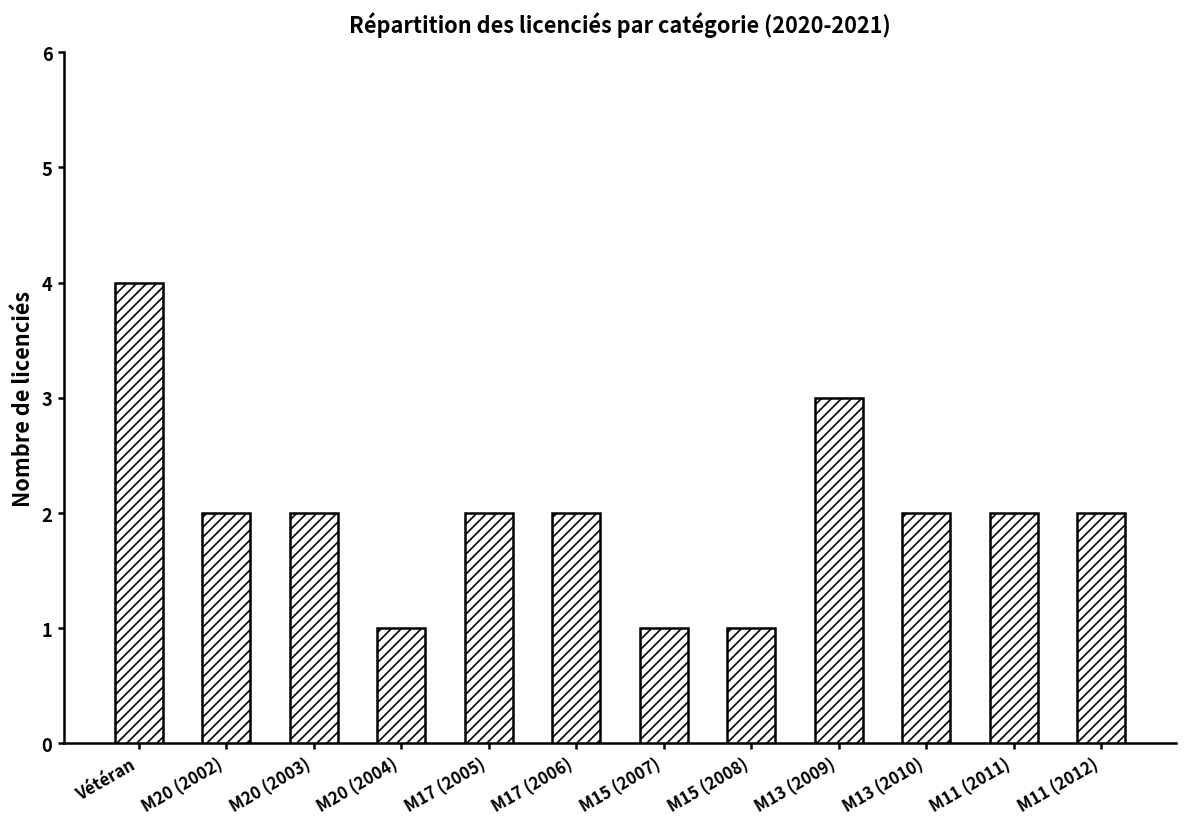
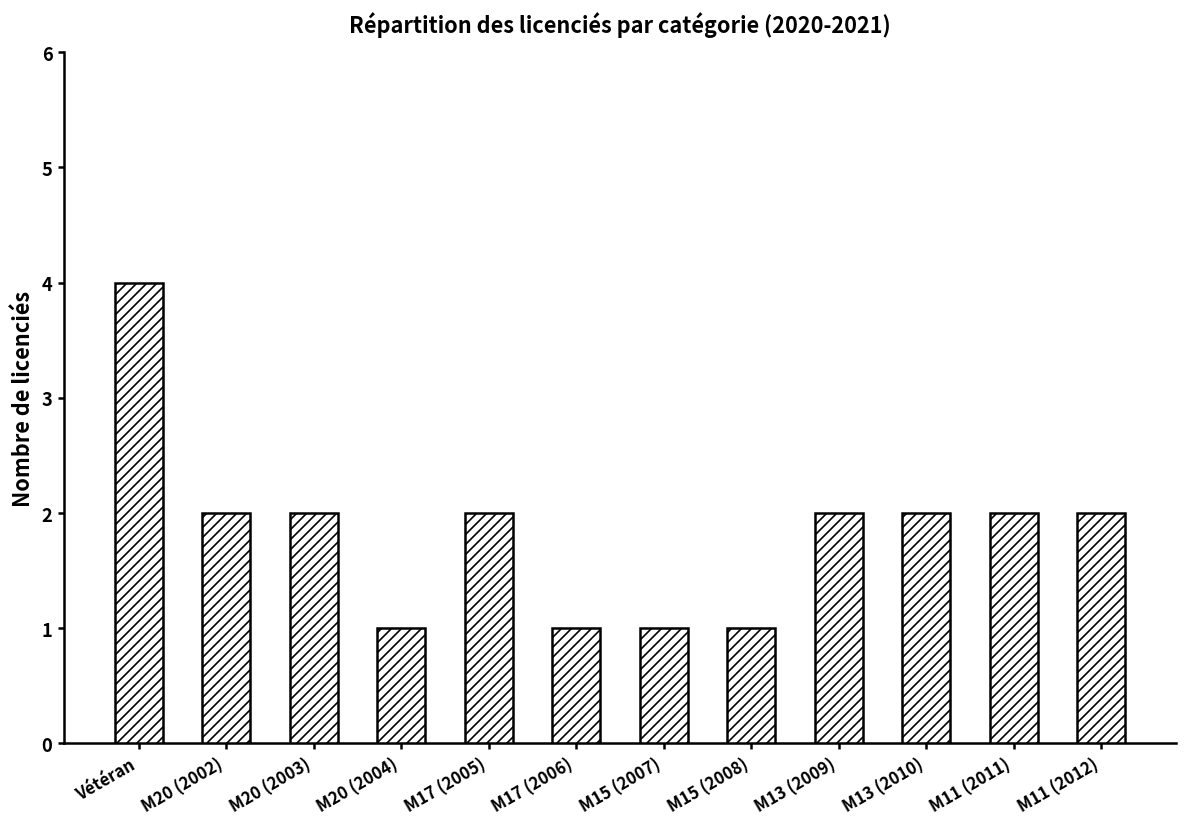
  {
    "Vétéran": 4,
    "M20 (2002)": 2,
    "M20 (2003)": 2,
    "M20 (2004)": 1,
    "M17 (2005)": 2,
-   "M17 (2006)": 2,
+   "M17 (2006)": 1,
    "M15 (2007)": 1,
    "M15 (2008)": 1,
-   "M13 (2009)": 3,
+   "M13 (2009)": 2,
    "M13 (2010)": 2,
    "M11 (2011)": 2,
    "M11 (2012)": 2
  }
